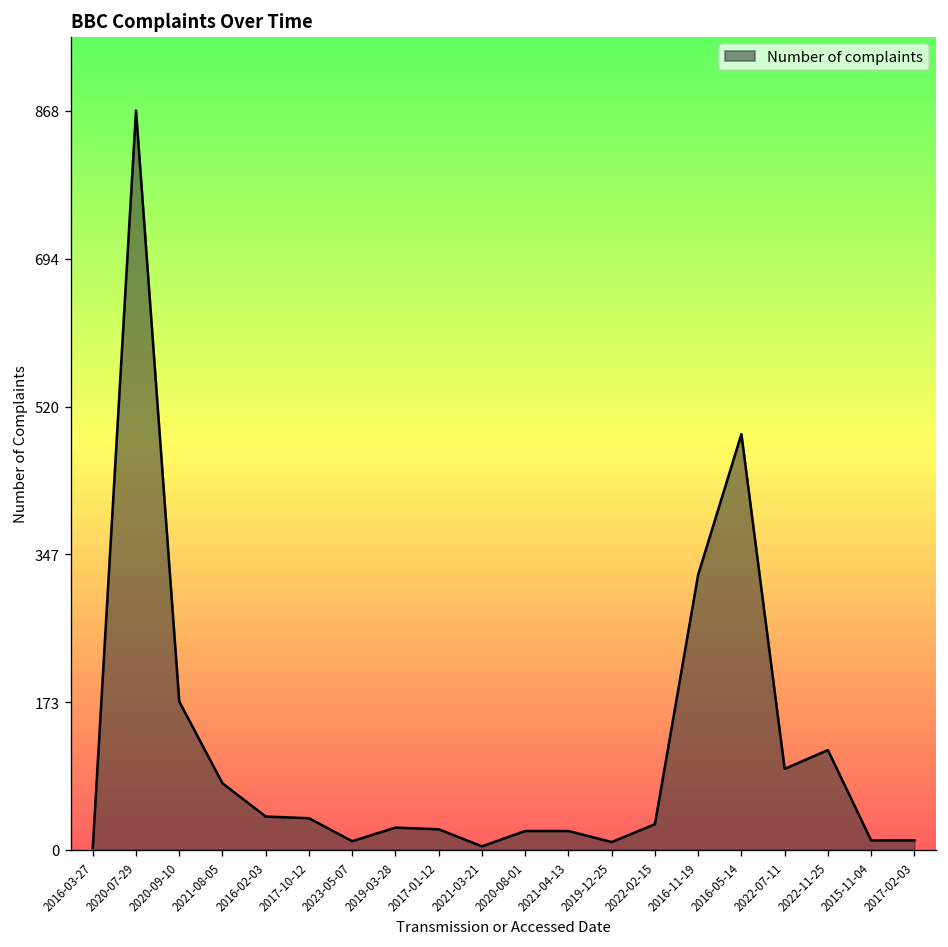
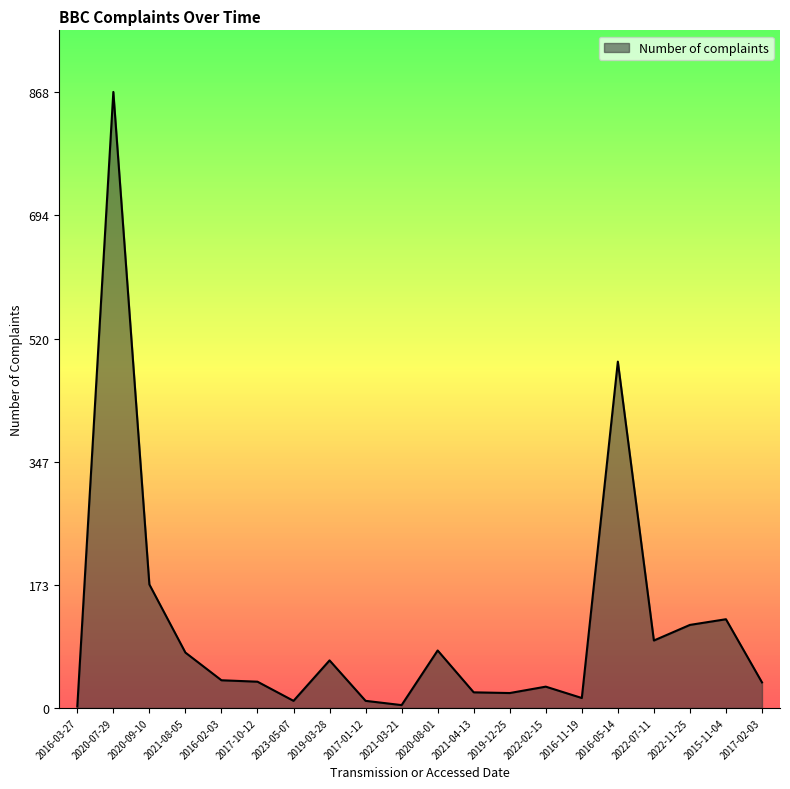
  {
    "2016-03-27": 0,
    "2020-07-29": 870,
    "2020-09-10": 170,
    "2021-08-05": 80,
    "2016-02-03": 40,
    "2017-10-12": 40,
    "2023-05-07": 10,
-   "2019-03-28": 30,
-   "2017-01-12": 20,
+   "2019-03-28": 70,
+   "2017-01-12": 10,
    "2021-03-21": 0,
-   "2020-08-01": 20,
+   "2020-08-01": 80,
    "2021-04-13": 20,
-   "2019-12-25": 10,
+   "2019-12-25": 20,
    "2022-02-15": 30,
-   "2016-11-19": 320,
+   "2016-11-19": 10,
    "2016-05-14": 490,
    "2022-07-11": 100,
    "2022-11-25": 120,
-   "2015-11-04": 10,
-   "2017-02-03": 10
+   "2015-11-04": 130,
+   "2017-02-03": 40
  }
